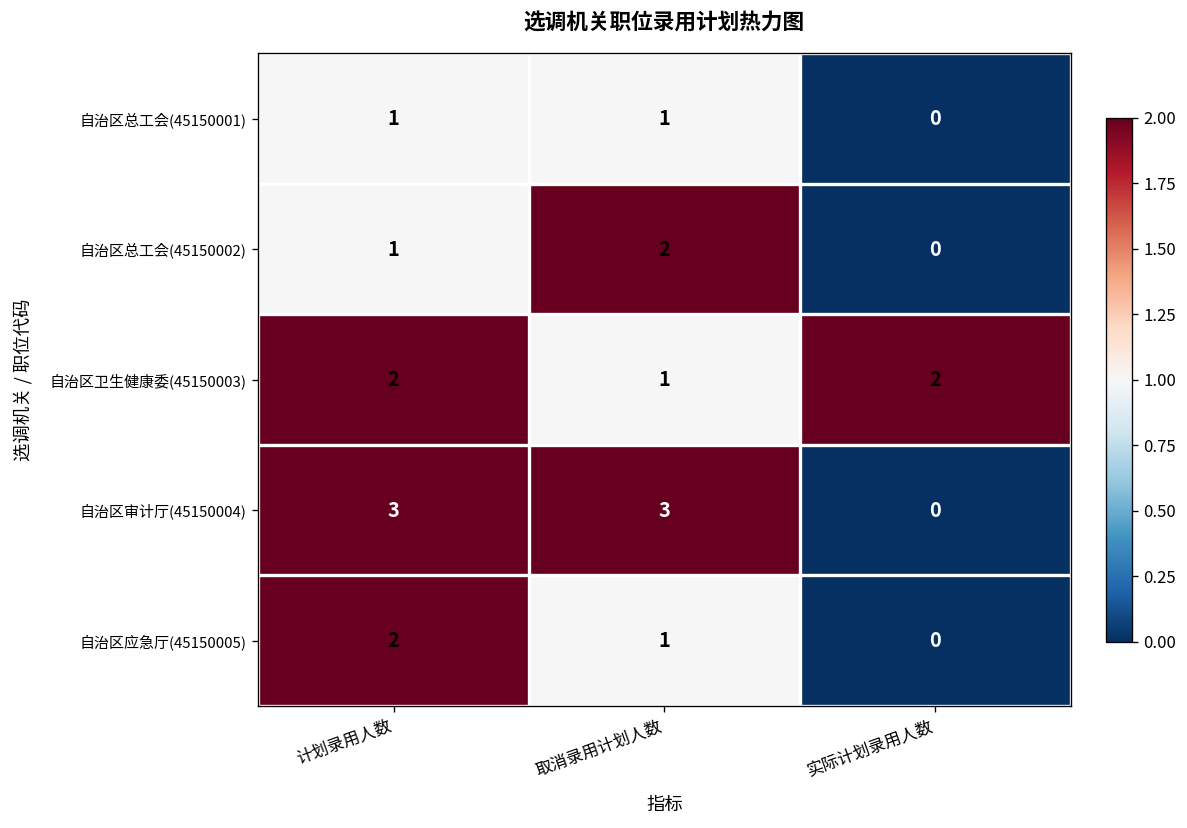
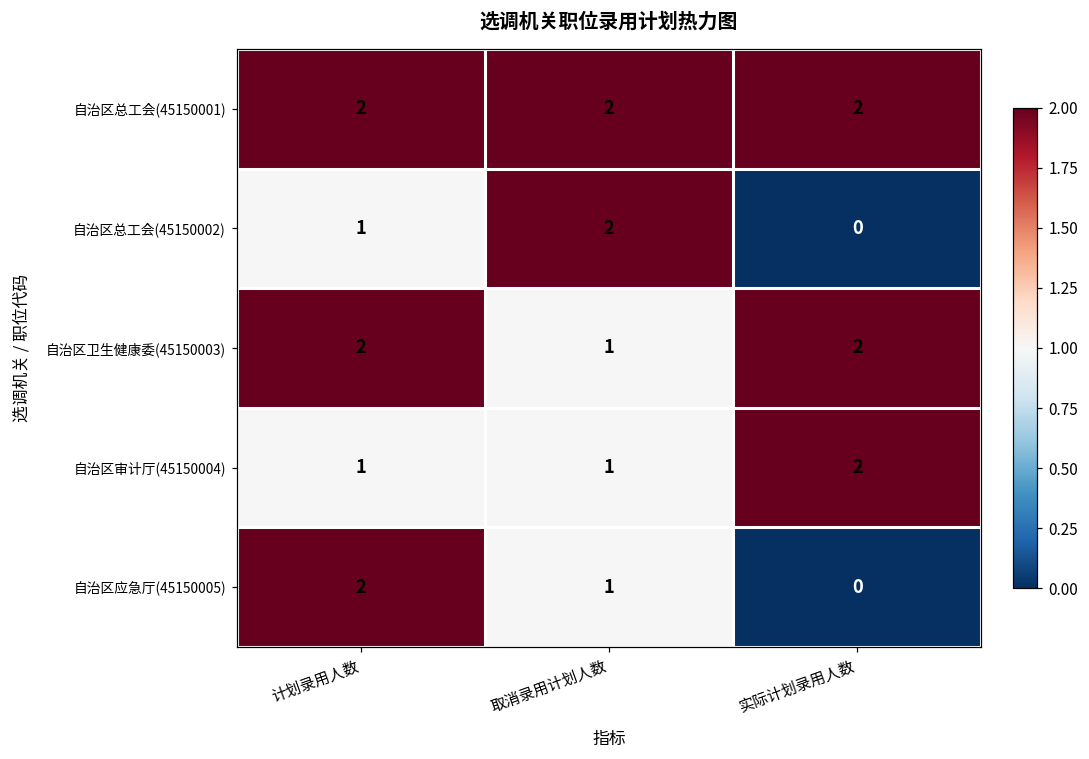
  {
    "自治区总工会(45150001)": {
-     "计划录用人数": 1,
-     "取消录用计划人数": 1,
-     "实际计划录用人数": 0
+     "计划录用人数": 2,
+     "取消录用计划人数": 2,
+     "实际计划录用人数": 2
    },
    "自治区总工会(45150002)": {
      "计划录用人数": 1,
      "取消录用计划人数": 2,
      "实际计划录用人数": 0
    },
    "自治区卫生健康委(45150003)": {
      "计划录用人数": 2,
      "取消录用计划人数": 1,
      "实际计划录用人数": 2
    },
    "自治区审计厅(45150004)": {
-     "计划录用人数": 3,
-     "取消录用计划人数": 3,
-     "实际计划录用人数": 0
+     "计划录用人数": 1,
+     "取消录用计划人数": 1,
+     "实际计划录用人数": 2
    },
    "自治区应急厅(45150005)": {
      "计划录用人数": 2,
      "取消录用计划人数": 1,
      "实际计划录用人数": 0
    }
  }
